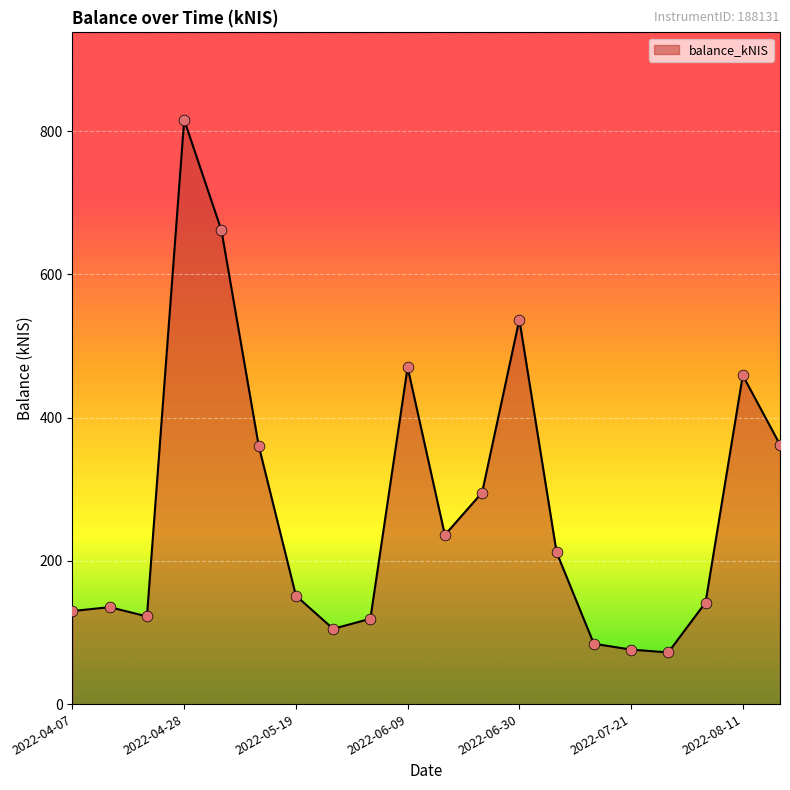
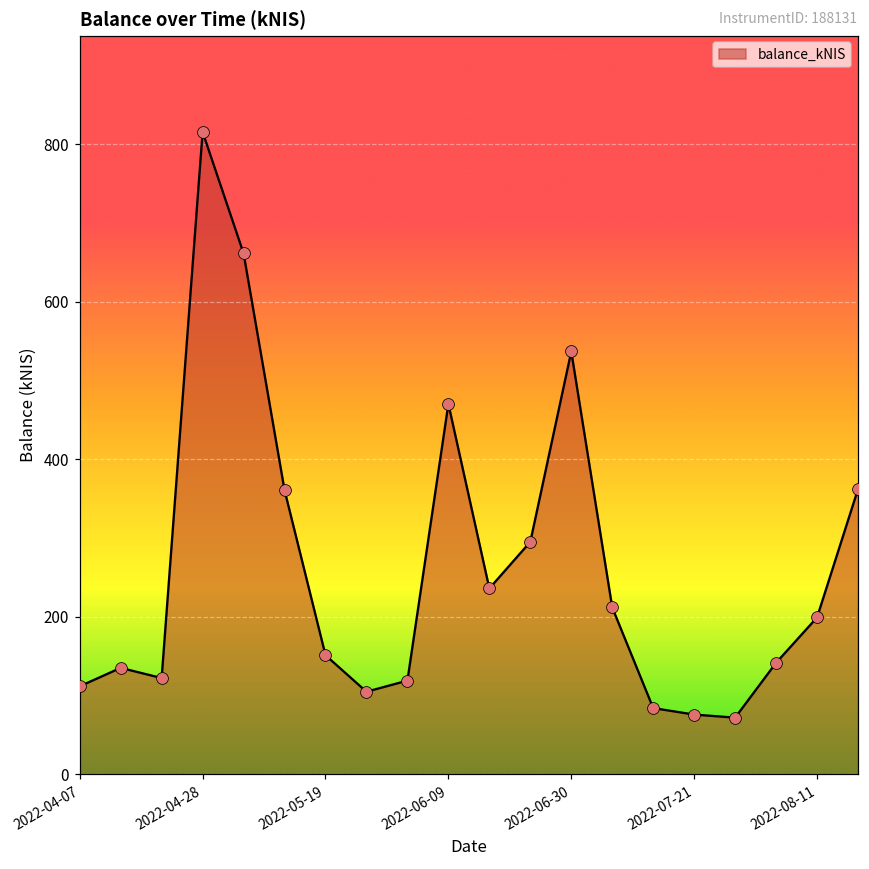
  {
-   "2022-04-07": 130,
+   "2022-04-07": 110,
    "2022-04-28": 820,
    "2022-05-19": 150,
    "2022-06-09": 470,
    "2022-06-30": 540,
    "2022-07-21": 80,
-   "2022-08-11": 460
+   "2022-08-11": 200
  }
